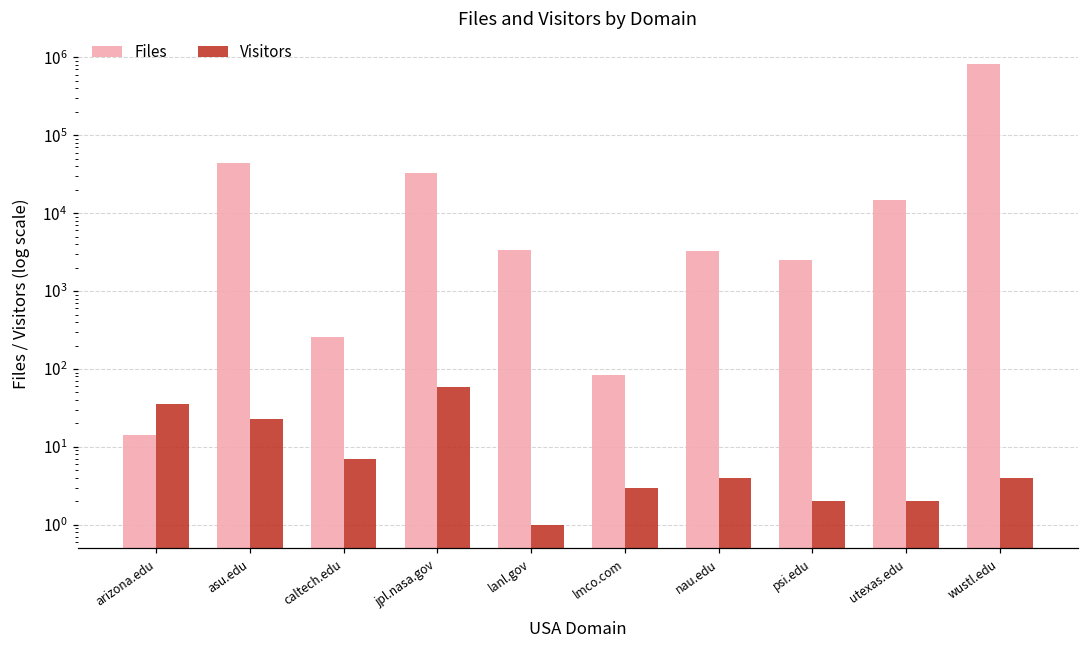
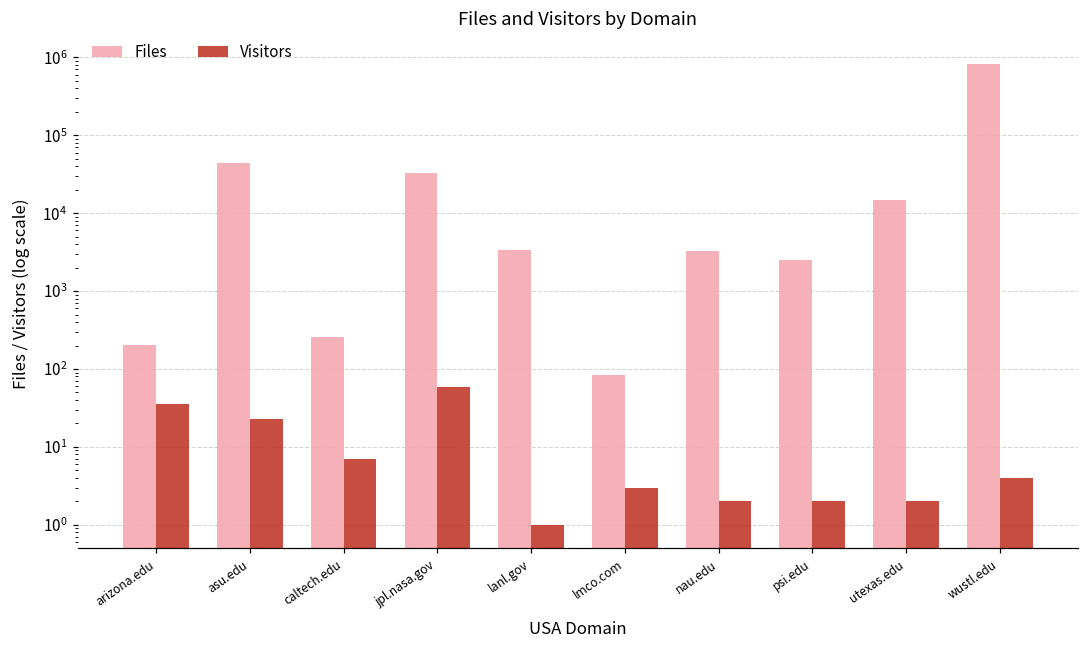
  {
    "Files": {
-     "arizona.edu": 14,
+     "arizona.edu": 200,
      "asu.edu": 40000,
      "caltech.edu": 250,
      "jpl.nasa.gov": 30000,
      "lanl.gov": 3000,
      "lmco.com": 80,
      "nau.edu": 3000,
      "psi.edu": 2500,
      "utexas.edu": 15000,
      "wustl.edu": 800000
    },
    "Visitors": {
      "arizona.edu": 40,
      "asu.edu": 23,
      "caltech.edu": 7,
      "jpl.nasa.gov": 60,
      "lanl.gov": 1,
      "lmco.com": 3,
-     "nau.edu": 4,
+     "nau.edu": 2,
      "psi.edu": 2,
      "utexas.edu": 2,
      "wustl.edu": 4
    }
  }
